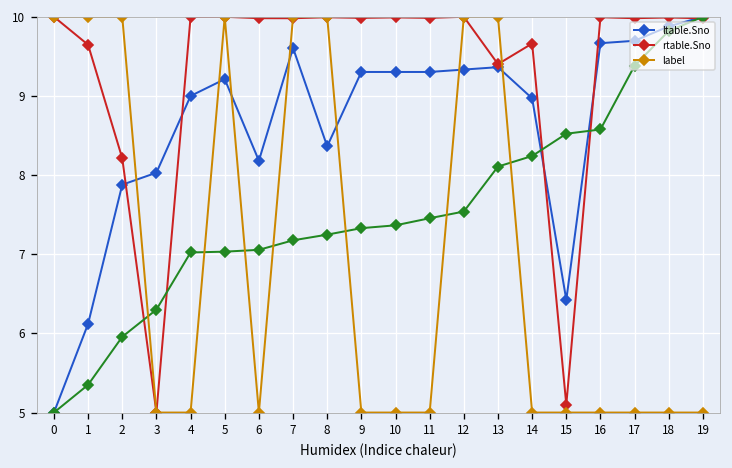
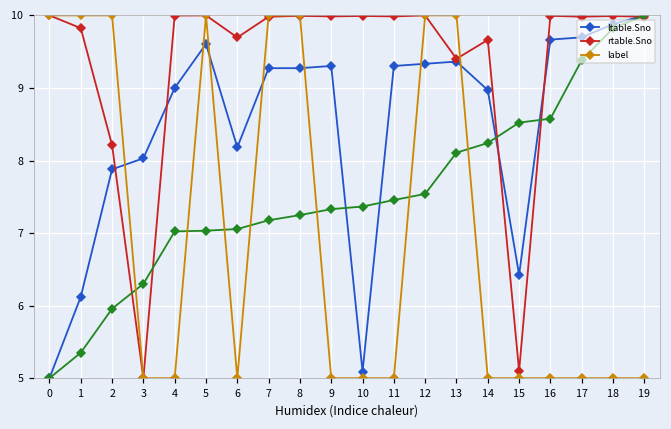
  {
    "ltable.Sno": {
      "1": 6.1,
      "2": 7.9,
      "3": 8.0,
      "4": 9.0,
-     "5": 9.2,
+     "5": 9.6,
      "6": 8.2,
-     "7": 9.6,
-     "8": 8.4,
+     "7": 9.3,
+     "8": 9.3,
      "9": 9.3,
-     "10": 9.3,
+     "10": 5.1,
      "11": 9.3,
      "12": 9.3,
      "13": 9.4,
      "14": 9.0,
      "15": 6.4,
      "16": 9.7
    },
    "rtable.Sno": {
-     "1": 9.6,
+     "1": 9.8,
      "2": 8.2,
      "4": 10.0,
-     "6": 10.0,
+     "6": 9.7,
      "9": 10.0,
      "10": 10.0,
      "11": 10.0,
      "13": 9.4,
      "14": 9.7,
      "15": 5.1,
      "16": 10.0,
      "17": 10.0,
      "18": 10.0
    },
    "label": {
      "1": 10.0,
      "2": 10.0,
      "4": 5.0,
      "6": 5.0,
      "9": 5.0,
      "10": 5.0,
      "11": 5.0,
      "13": 10.0,
      "14": 5.0,
      "15": 5.0,
      "16": 5.0,
      "17": 5.0,
      "18": 5.0,
      "19": 5.0
    }
  }
